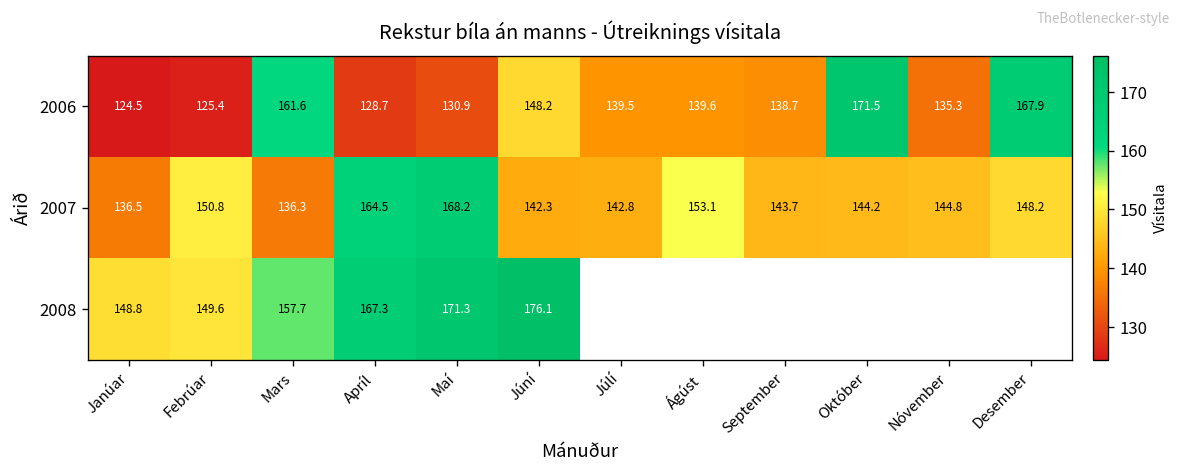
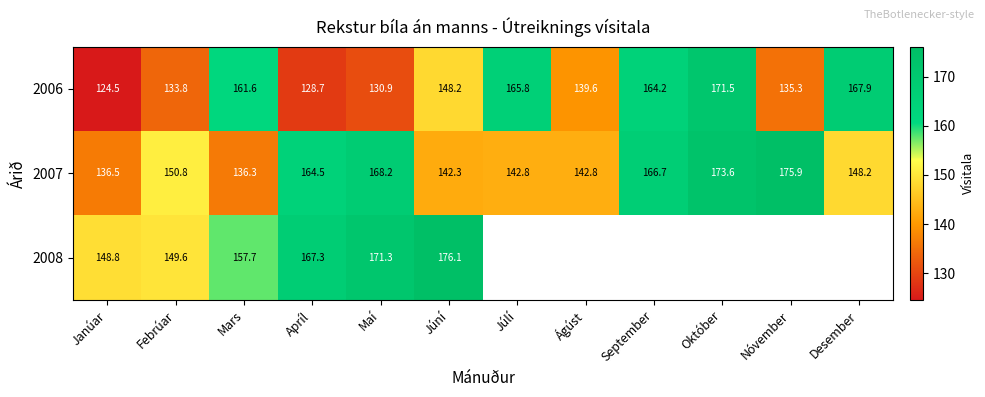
  {
    "2006": {
      "Janúar": 124.5,
-     "Febrúar": 125.4,
+     "Febrúar": 133.8,
      "Mars": 161.6,
      "Apríl": 128.7,
      "Maí": 130.9,
      "Júní": 148.2,
-     "Júlí": 139.5,
+     "Júlí": 165.8,
      "Ágúst": 139.6,
-     "September": 138.7,
+     "September": 164.2,
      "Október": 171.5,
      "Nóvember": 135.3,
      "Desember": 167.9
    },
    "2007": {
      "Janúar": 136.5,
      "Febrúar": 150.8,
      "Mars": 136.3,
      "Apríl": 164.5,
      "Maí": 168.2,
      "Júní": 142.3,
      "Júlí": 142.8,
-     "Ágúst": 153.1,
-     "September": 143.7,
-     "Október": 144.2,
-     "Nóvember": 144.8,
+     "Ágúst": 142.8,
+     "September": 166.7,
+     "Október": 173.6,
+     "Nóvember": 175.9,
      "Desember": 148.2
    },
    "2008": {
      "Janúar": 148.8,
      "Febrúar": 149.6,
      "Mars": 157.7,
      "Apríl": 167.3,
      "Maí": 171.3,
      "Júní": 176.1
    }
  }
